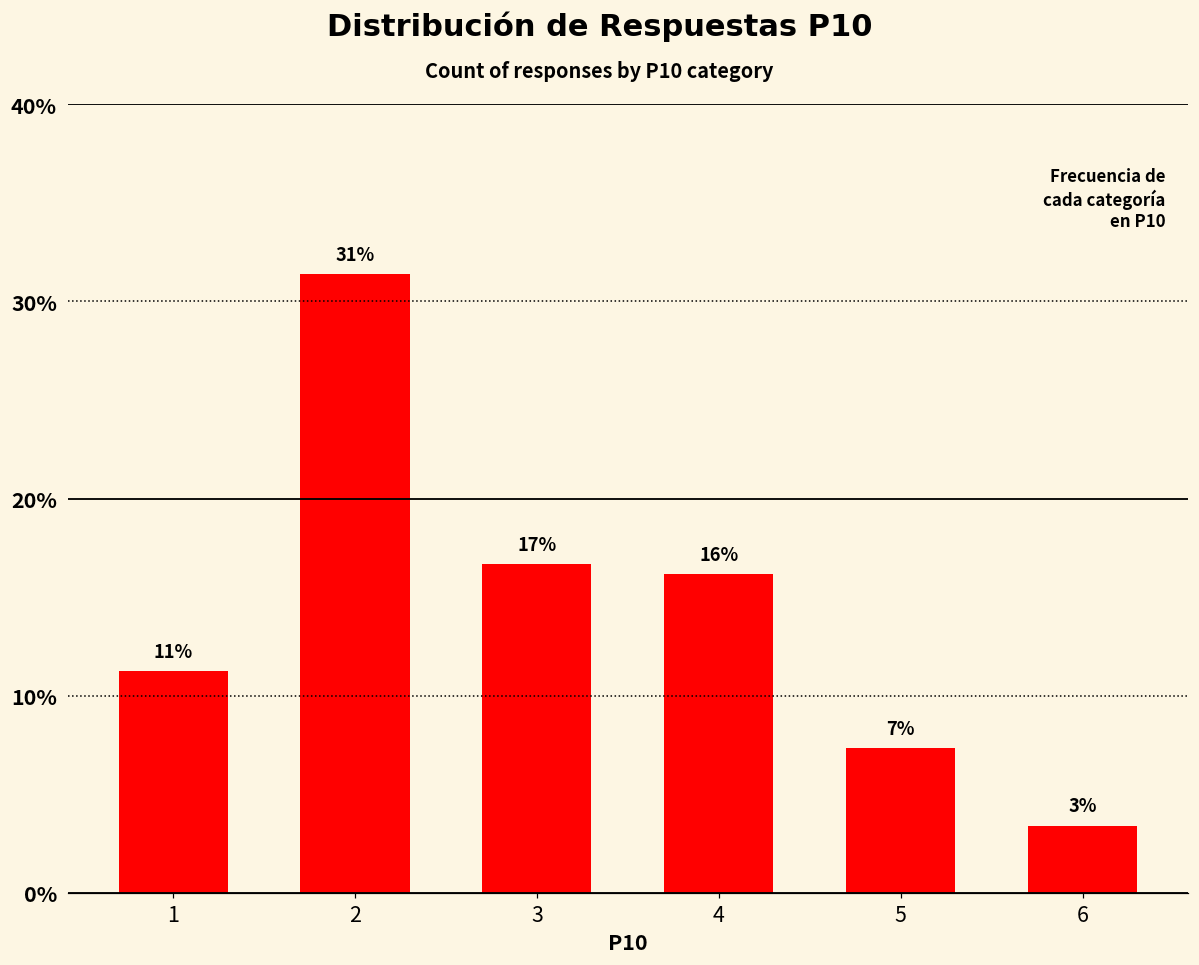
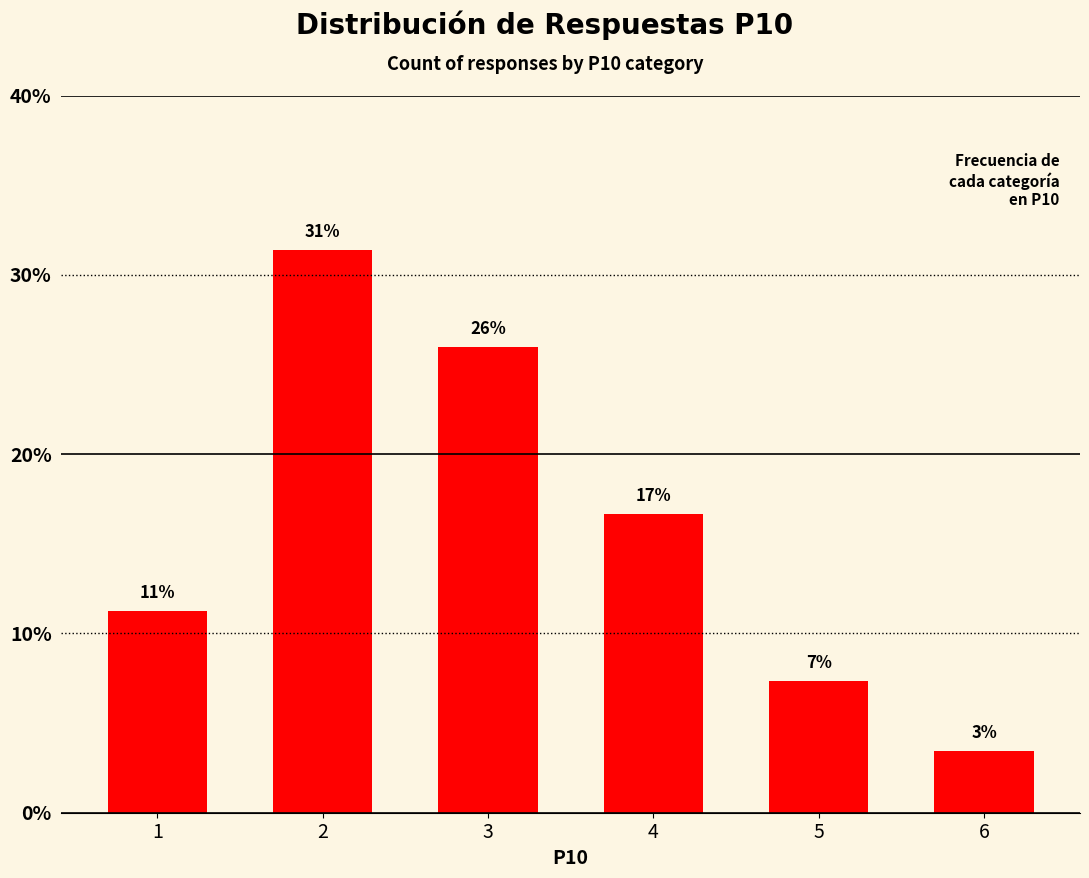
  {
    "1": "11%",
    "2": "31%",
-   "3": "17%",
-   "4": "16%",
+   "3": "26%",
+   "4": "17%",
    "5": "7%",
    "6": "3%"
  }
